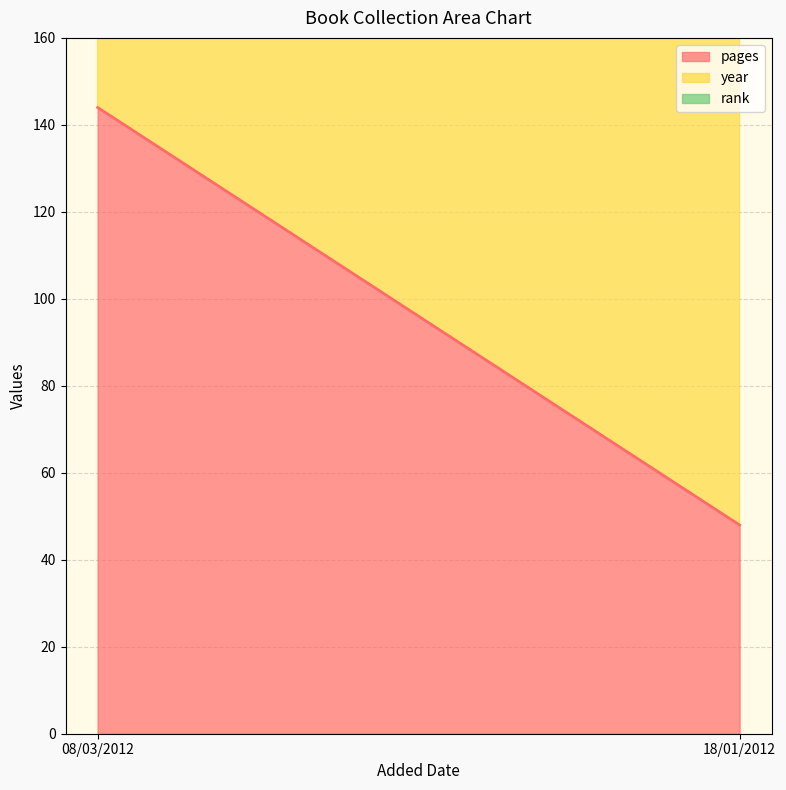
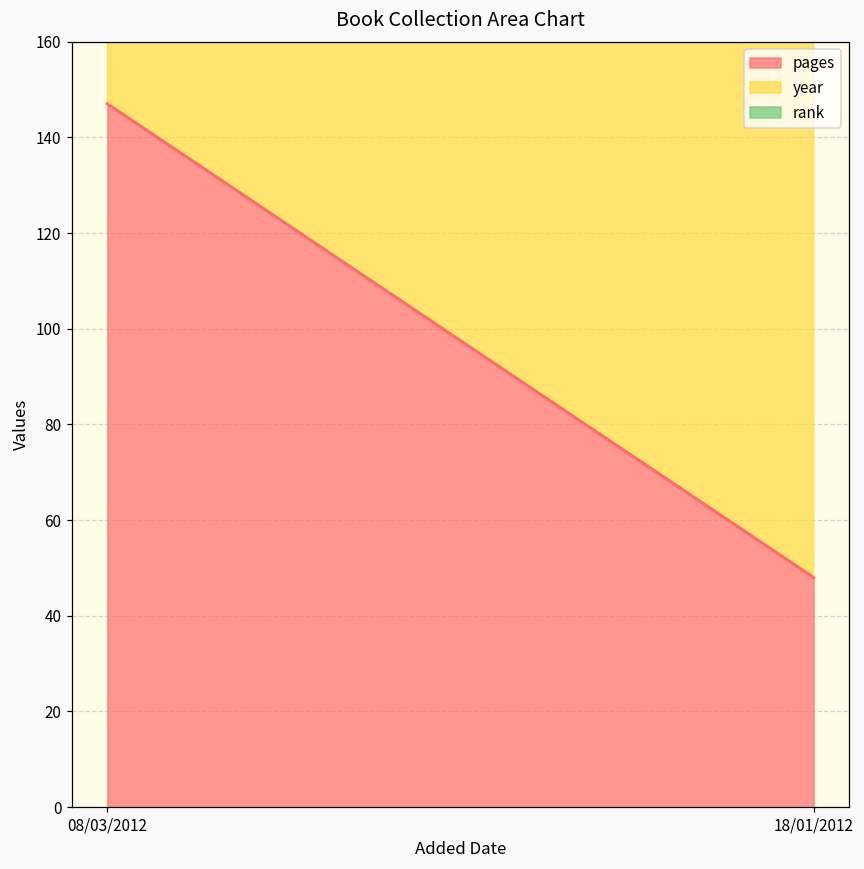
  {
    "pages": {
-     "08/03/2012": 144,
+     "08/03/2012": 147,
      "18/01/2012": 48
    }
  }
